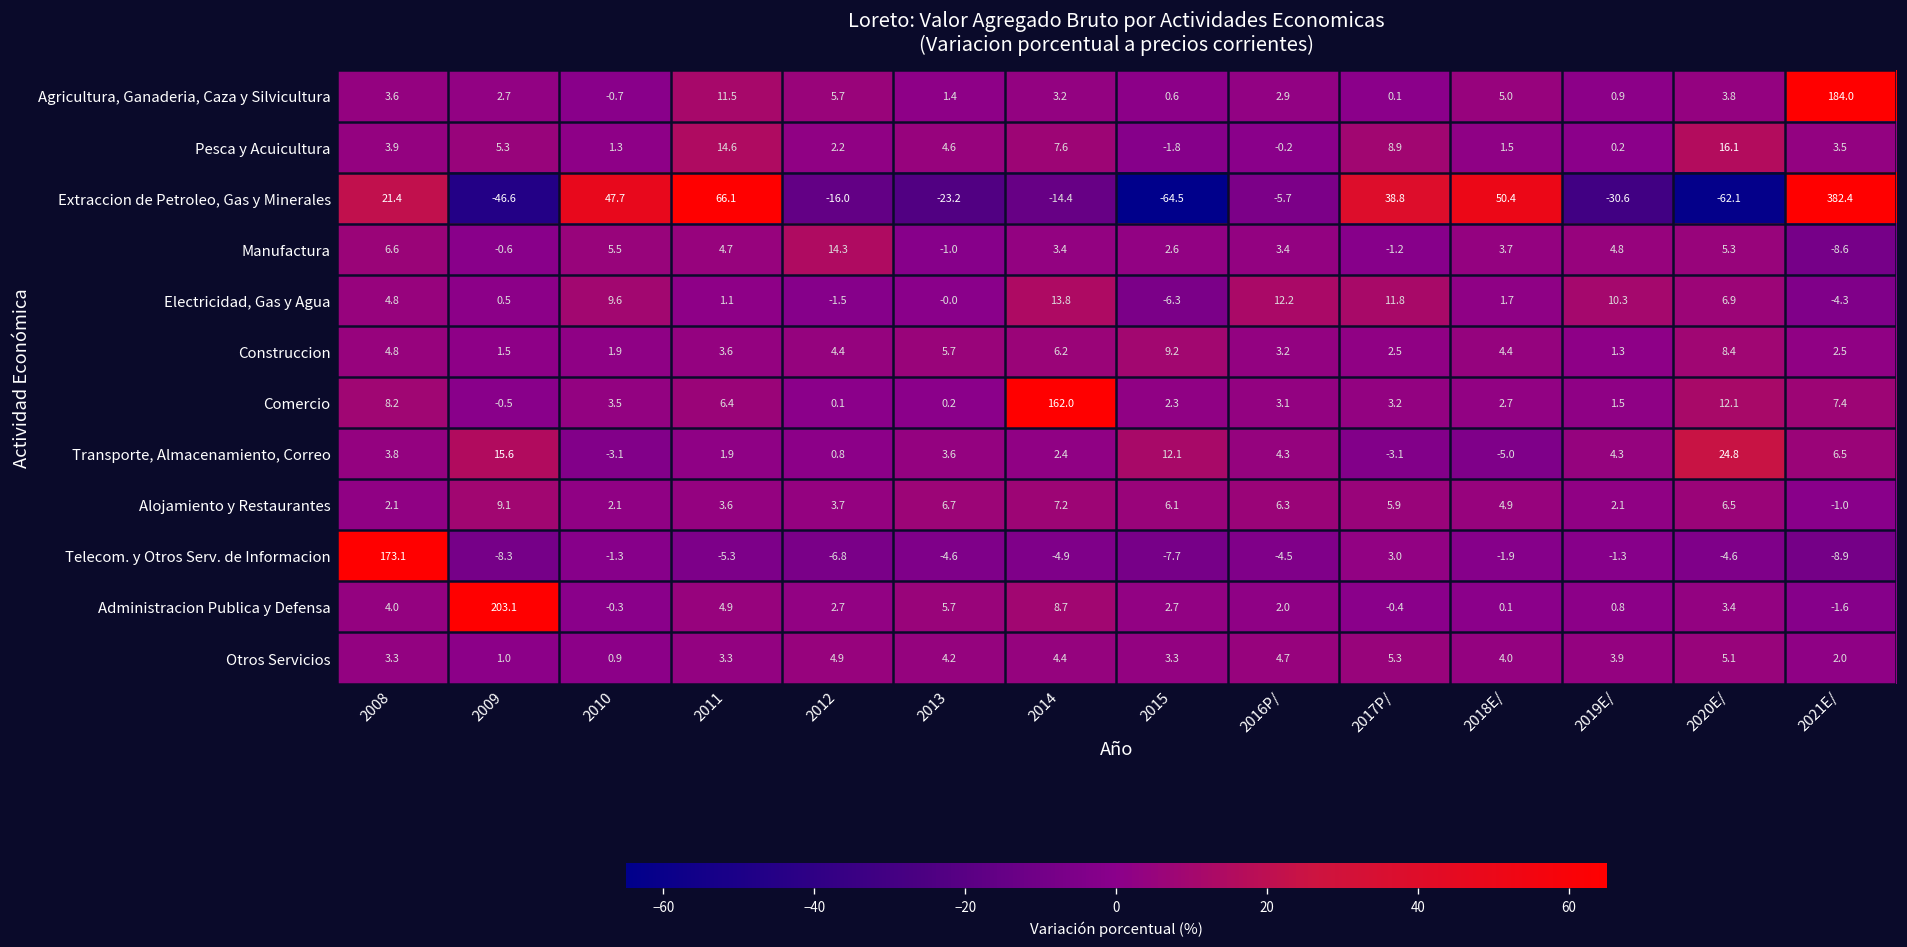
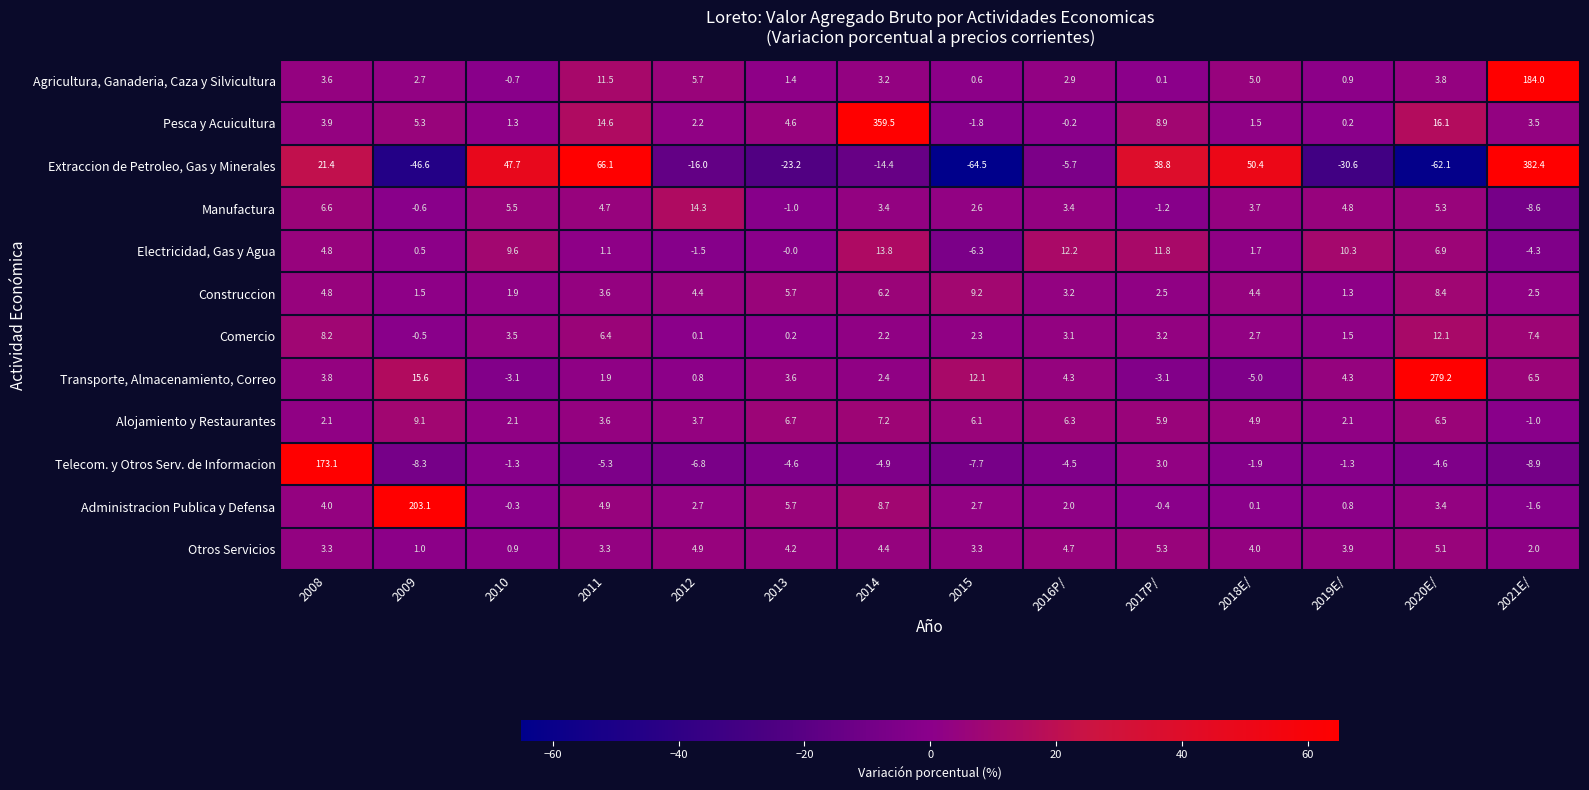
  {
    "Agricultura, Ganaderia, Caza y Silvicultura": {
      "2008": 3.6,
      "2009": 2.7,
      "2010": -0.7,
      "2011": 11.5,
      "2012": 5.7,
      "2013": 1.4,
      "2014": 3.2,
      "2015": 0.6,
      "2016P/": 2.9,
      "2017P/": 0.1,
      "2018E/": 5.0,
      "2019E/": 0.9,
      "2020E/": 3.8,
      "2021E/": 184.0
    },
    "Pesca y Acuicultura": {
      "2008": 3.9,
      "2009": 5.3,
      "2010": 1.3,
      "2011": 14.6,
      "2012": 2.2,
      "2013": 4.6,
-     "2014": 7.6,
+     "2014": 359.5,
      "2015": -1.8,
      "2016P/": -0.2,
      "2017P/": 8.9,
      "2018E/": 1.5,
      "2019E/": 0.2,
      "2020E/": 16.1,
      "2021E/": 3.5
    },
    "Extraccion de Petroleo, Gas y Minerales": {
      "2008": 21.4,
      "2009": -46.6,
      "2010": 47.7,
      "2011": 66.1,
      "2012": -16.0,
      "2013": -23.2,
      "2014": -14.4,
      "2015": -64.5,
      "2016P/": -5.7,
      "2017P/": 38.8,
      "2018E/": 50.4,
      "2019E/": -30.6,
      "2020E/": -62.1,
      "2021E/": 382.4
    },
    "Manufactura": {
      "2008": 6.6,
      "2009": -0.6,
      "2010": 5.5,
      "2011": 4.7,
      "2012": 14.3,
      "2013": -1.0,
      "2014": 3.4,
      "2015": 2.6,
      "2016P/": 3.4,
      "2017P/": -1.2,
      "2018E/": 3.7,
      "2019E/": 4.8,
      "2020E/": 5.3,
      "2021E/": -8.6
    },
    "Electricidad, Gas y Agua": {
      "2008": 4.8,
      "2009": 0.5,
      "2010": 9.6,
      "2011": 1.1,
      "2012": -1.5,
      "2013": -0.0,
      "2014": 13.8,
      "2015": -6.3,
      "2016P/": 12.2,
      "2017P/": 11.8,
      "2018E/": 1.7,
      "2019E/": 10.3,
      "2020E/": 6.9,
      "2021E/": -4.3
    },
    "Construccion": {
      "2008": 4.8,
      "2009": 1.5,
      "2010": 1.9,
      "2011": 3.6,
      "2012": 4.4,
      "2013": 5.7,
      "2014": 6.2,
      "2015": 9.2,
      "2016P/": 3.2,
      "2017P/": 2.5,
      "2018E/": 4.4,
      "2019E/": 1.3,
      "2020E/": 8.4,
      "2021E/": 2.5
    },
    "Comercio": {
      "2008": 8.2,
      "2009": -0.5,
      "2010": 3.5,
      "2011": 6.4,
      "2012": 0.1,
      "2013": 0.2,
-     "2014": 162.0,
+     "2014": 2.2,
      "2015": 2.3,
      "2016P/": 3.1,
      "2017P/": 3.2,
      "2018E/": 2.7,
      "2019E/": 1.5,
      "2020E/": 12.1,
      "2021E/": 7.4
    },
    "Transporte, Almacenamiento, Correo": {
      "2008": 3.8,
      "2009": 15.6,
      "2010": -3.1,
      "2011": 1.9,
      "2012": 0.8,
      "2013": 3.6,
      "2014": 2.4,
      "2015": 12.1,
      "2016P/": 4.3,
      "2017P/": -3.1,
      "2018E/": -5.0,
      "2019E/": 4.3,
-     "2020E/": 24.8,
+     "2020E/": 279.2,
      "2021E/": 6.5
    },
    "Alojamiento y Restaurantes": {
      "2008": 2.1,
      "2009": 9.1,
      "2010": 2.1,
      "2011": 3.6,
      "2012": 3.7,
      "2013": 6.7,
      "2014": 7.2,
      "2015": 6.1,
      "2016P/": 6.3,
      "2017P/": 5.9,
      "2018E/": 4.9,
      "2019E/": 2.1,
      "2020E/": 6.5,
      "2021E/": -1.0
    },
    "Telecom. y Otros Serv. de Informacion": {
      "2008": 173.1,
      "2009": -8.3,
      "2010": -1.3,
      "2011": -5.3,
      "2012": -6.8,
      "2013": -4.6,
      "2014": -4.9,
      "2015": -7.7,
      "2016P/": -4.5,
      "2017P/": 3.0,
      "2018E/": -1.9,
      "2019E/": -1.3,
      "2020E/": -4.6,
      "2021E/": -8.9
    },
    "Administracion Publica y Defensa": {
      "2008": 4.0,
      "2009": 203.1,
      "2010": -0.3,
      "2011": 4.9,
      "2012": 2.7,
      "2013": 5.7,
      "2014": 8.7,
      "2015": 2.7,
      "2016P/": 2.0,
      "2017P/": -0.4,
      "2018E/": 0.1,
      "2019E/": 0.8,
      "2020E/": 3.4,
      "2021E/": -1.6
    },
    "Otros Servicios": {
      "2008": 3.3,
      "2009": 1.0,
      "2010": 0.9,
      "2011": 3.3,
      "2012": 4.9,
      "2013": 4.2,
      "2014": 4.4,
      "2015": 3.3,
      "2016P/": 4.7,
      "2017P/": 5.3,
      "2018E/": 4.0,
      "2019E/": 3.9,
      "2020E/": 5.1,
      "2021E/": 2.0
    }
  }
